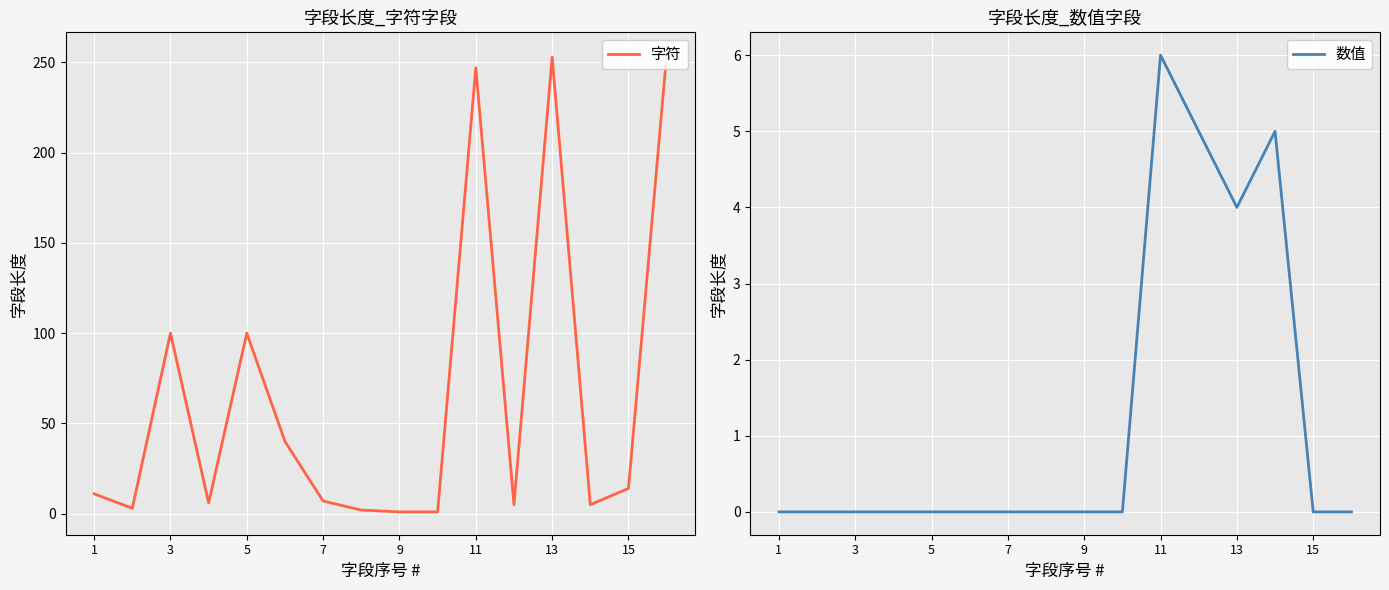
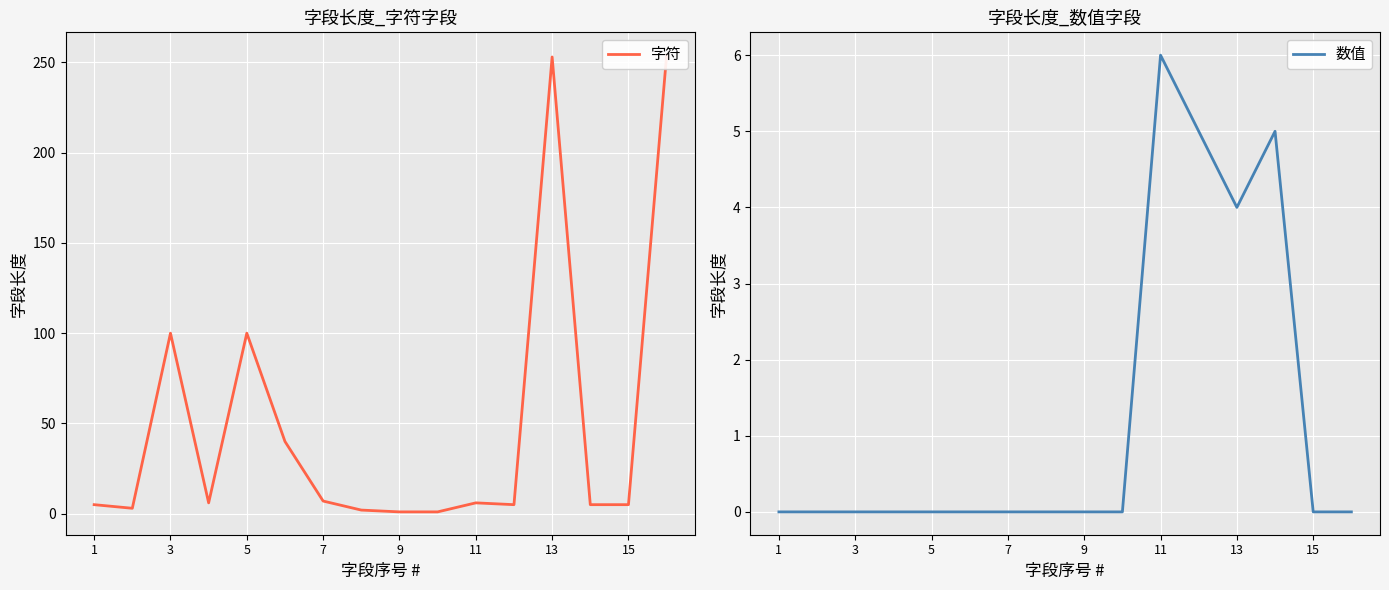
  {
    "字段长度_字符字段": {
-     "1": 11,
+     "1": 5,
      "3": 100,
      "5": 100,
      "7": 7,
      "9": 1,
-     "11": 247,
+     "11": 6,
      "13": 253,
-     "15": 14
+     "15": 5
    },
    "字段长度_数值字段": {
      "1": 0.0,
      "3": 0.0,
      "5": 0.0,
      "7": 0.0,
      "9": 0.0,
      "11": 6.0,
      "13": 4.0,
      "15": 0.0
    }
  }
